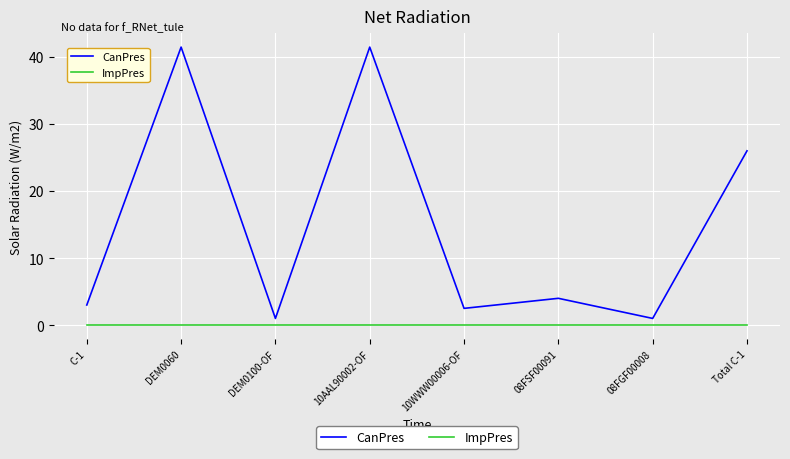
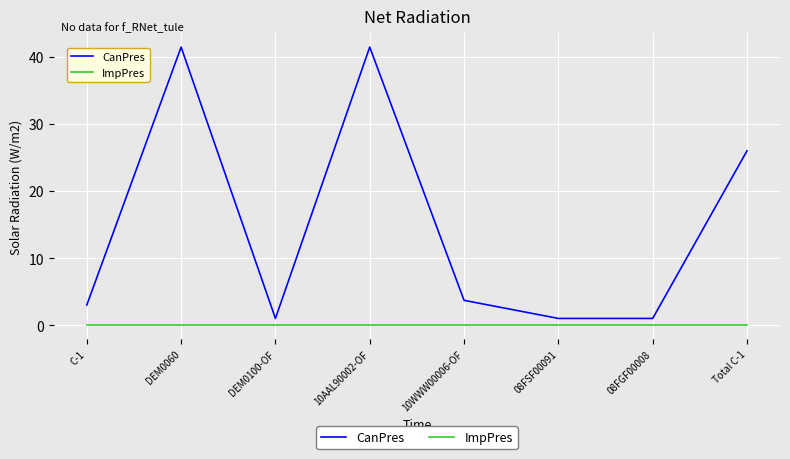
  {
    "CanPres": {
      "C-1": 3,
      "DEM0060": 41,
      "DEM0100-OF": 1,
      "10AAL90002-OF": 41,
-     "10WWW00006-OF": 3,
-     "08FSF00091": 4,
+     "10WWW00006-OF": 4,
+     "08FSF00091": 1,
      "08FGF00008": 1,
      "Total C-1": 26
    },
    "ImpPres": {
      "C-1": 0,
      "DEM0060": 0,
      "DEM0100-OF": 0,
      "10AAL90002-OF": 0,
      "10WWW00006-OF": 0,
      "08FSF00091": 0,
      "08FGF00008": 0,
      "Total C-1": 0
    }
  }
